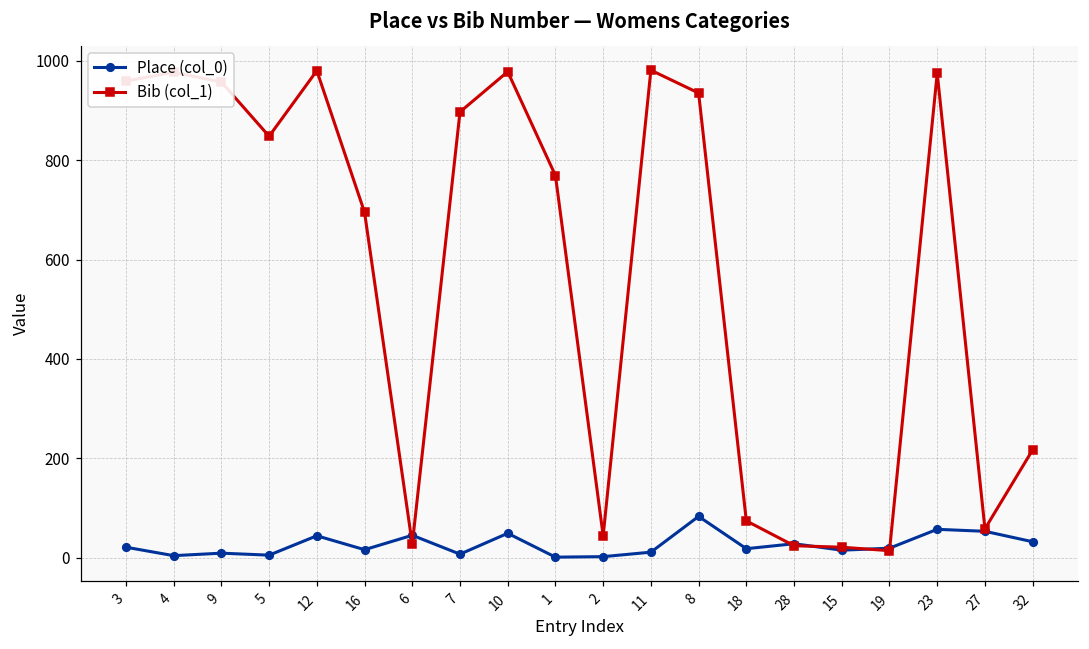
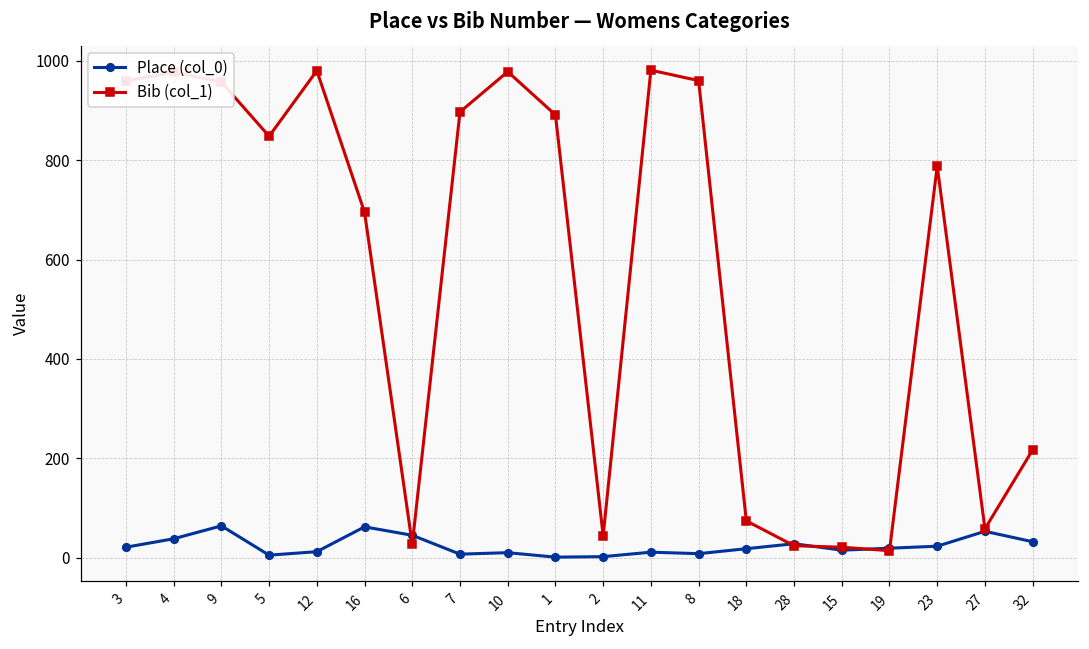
  {
    "Place (col_0)": {
      "3": 20,
-     "4": 0,
-     "9": 10,
+     "4": 40,
+     "9": 60,
      "5": 10,
-     "12": 40,
-     "16": 20,
+     "12": 10,
+     "16": 60,
      "6": 50,
      "7": 10,
-     "10": 50,
+     "10": 10,
      "1": 0,
      "2": 0,
      "11": 10,
-     "8": 80,
+     "8": 10,
      "18": 20,
      "15": 20,
-     "23": 60,
+     "23": 20,
      "32": 30
    },
    "Bib (col_1)": {
      "5": 850,
      "12": 980,
      "16": 700,
      "6": 30,
      "7": 900,
      "10": 980,
-     "1": 770,
+     "1": 890,
      "2": 40,
      "11": 980,
-     "8": 940,
+     "8": 960,
      "18": 70,
      "15": 20,
-     "23": 980,
+     "23": 790,
      "32": 220
    }
  }
